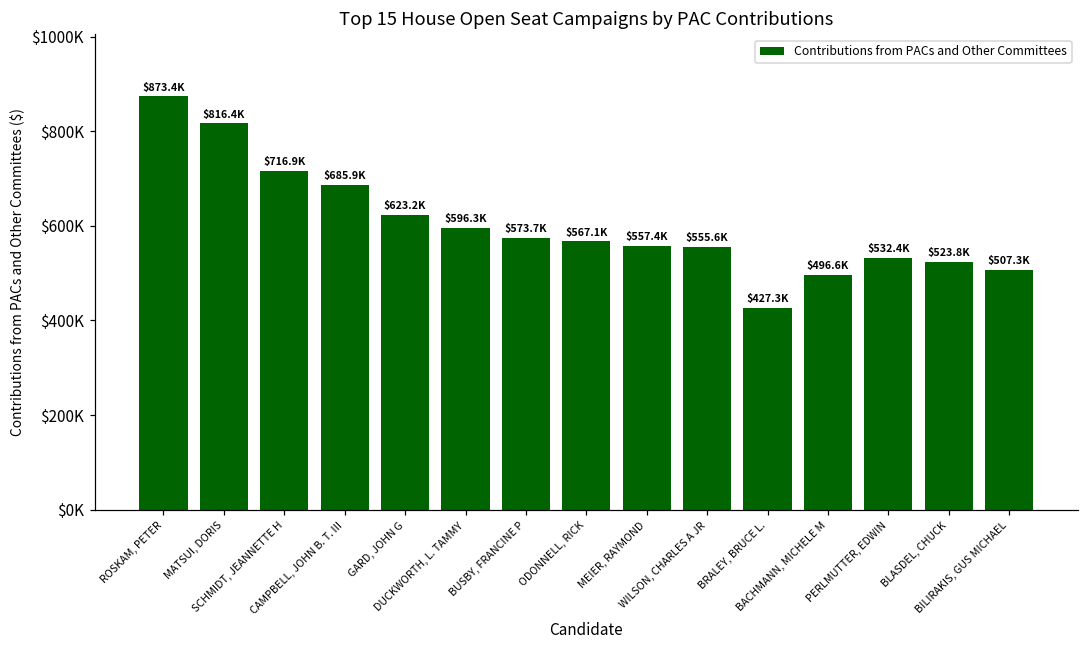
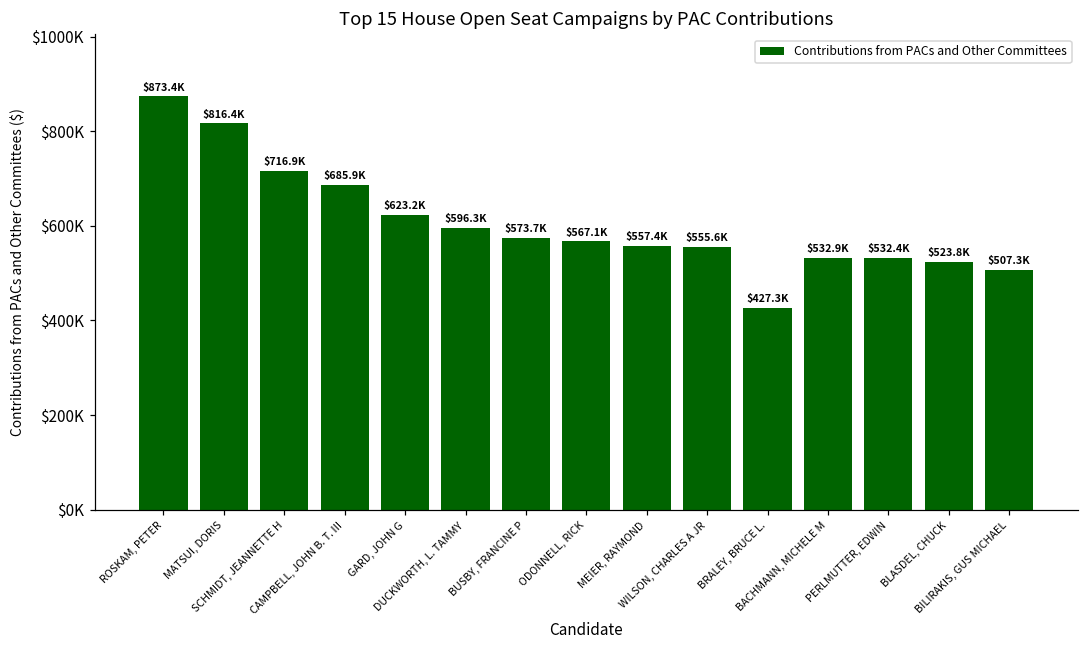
  {
    "ROSKAM, PETER": "$873.4K",
    "MATSUI, DORIS": "$816.4K",
    "SCHMIDT, JEANNETTE H": "$716.9K",
    "CAMPBELL, JOHN B. T. III": "$685.9K",
    "GARD, JOHN G": "$623.2K",
    "DUCKWORTH, L. TAMMY": "$596.3K",
    "BUSBY, FRANCINE P": "$573.7K",
    "ODONNELL, RICK": "$567.1K",
    "MEIER, RAYMOND": "$557.4K",
    "WILSON, CHARLES A JR": "$555.6K",
    "BRALEY, BRUCE L.": "$427.3K",
-   "BACHMANN, MICHELE M": "$496.6K",
+   "BACHMANN, MICHELE M": "$532.9K",
    "PERLMUTTER, EDWIN": "$532.4K",
    "BLASDEL, CHUCK": "$523.8K",
    "BILIRAKIS, GUS MICHAEL": "$507.3K"
  }
